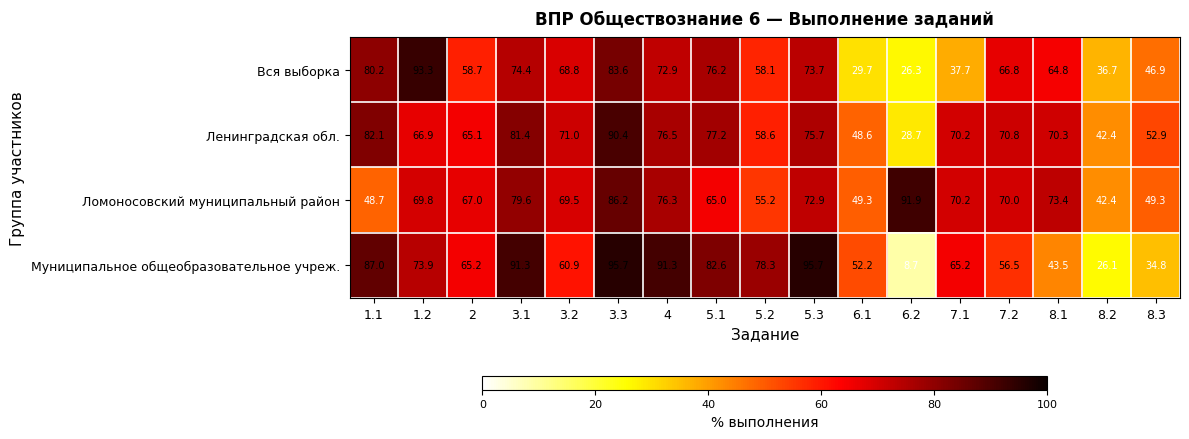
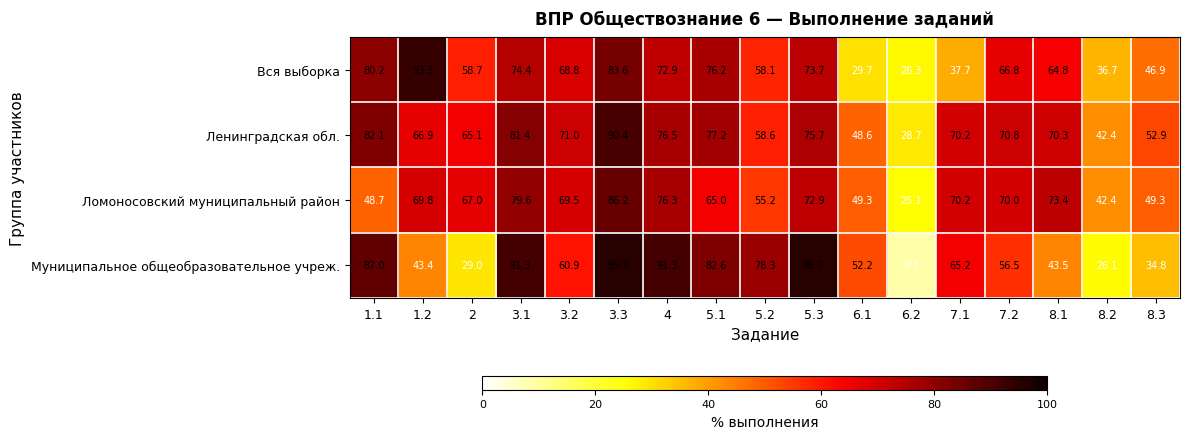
  {
    "Вся выборка": {
      "1.1": 80.2,
      "1.2": 93.3,
      "2": 58.7,
      "3.1": 74.4,
      "3.2": 68.8,
      "3.3": 83.6,
      "4": 72.9,
      "5.1": 76.2,
      "5.2": 58.1,
      "5.3": 73.7,
      "6.1": 29.7,
      "6.2": 26.3,
      "7.1": 37.7,
      "7.2": 66.8,
      "8.1": 64.8,
      "8.2": 36.7,
      "8.3": 46.9
    },
    "Ленинградская обл.": {
      "1.1": 82.1,
      "1.2": 66.9,
      "2": 65.1,
      "3.1": 81.4,
      "3.2": 71.0,
      "3.3": 90.4,
      "4": 76.5,
      "5.1": 77.2,
      "5.2": 58.6,
      "5.3": 75.7,
      "6.1": 48.6,
      "6.2": 28.7,
      "7.1": 70.2,
      "7.2": 70.8,
      "8.1": 70.3,
      "8.2": 42.4,
      "8.3": 52.9
    },
    "Ломоносовский муниципальный район": {
      "1.1": 48.7,
      "1.2": 69.8,
      "2": 67.0,
      "3.1": 79.6,
      "3.2": 69.5,
      "3.3": 86.2,
      "4": 76.3,
      "5.1": 65.0,
      "5.2": 55.2,
      "5.3": 72.9,
      "6.1": 49.3,
-     "6.2": 91.9,
+     "6.2": 25.1,
      "7.1": 70.2,
      "7.2": 70.0,
      "8.1": 73.4,
      "8.2": 42.4,
      "8.3": 49.3
    },
    "Муниципальное общеобразовательное учреж.": {
      "1.1": 87.0,
-     "1.2": 73.9,
-     "2": 65.2,
+     "1.2": 43.4,
+     "2": 29.0,
      "3.1": 91.3,
      "3.2": 60.9,
      "4": 91.3,
      "5.1": 82.6,
      "5.2": 78.3,
      "6.1": 52.2,
      "6.2": 8.7,
      "7.1": 65.2,
      "7.2": 56.5,
      "8.1": 43.5,
      "8.2": 26.1,
      "8.3": 34.8
    }
  }
